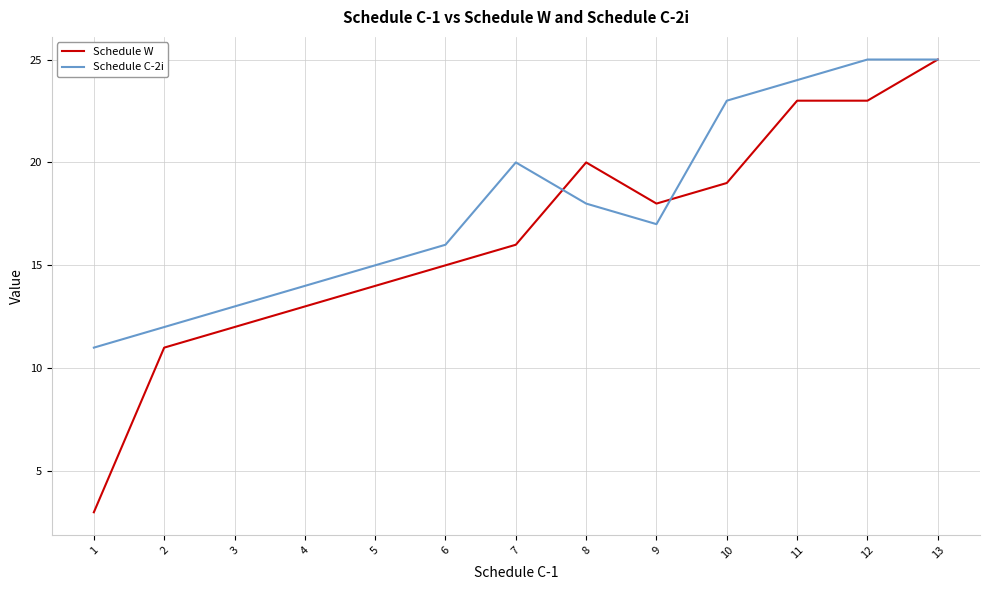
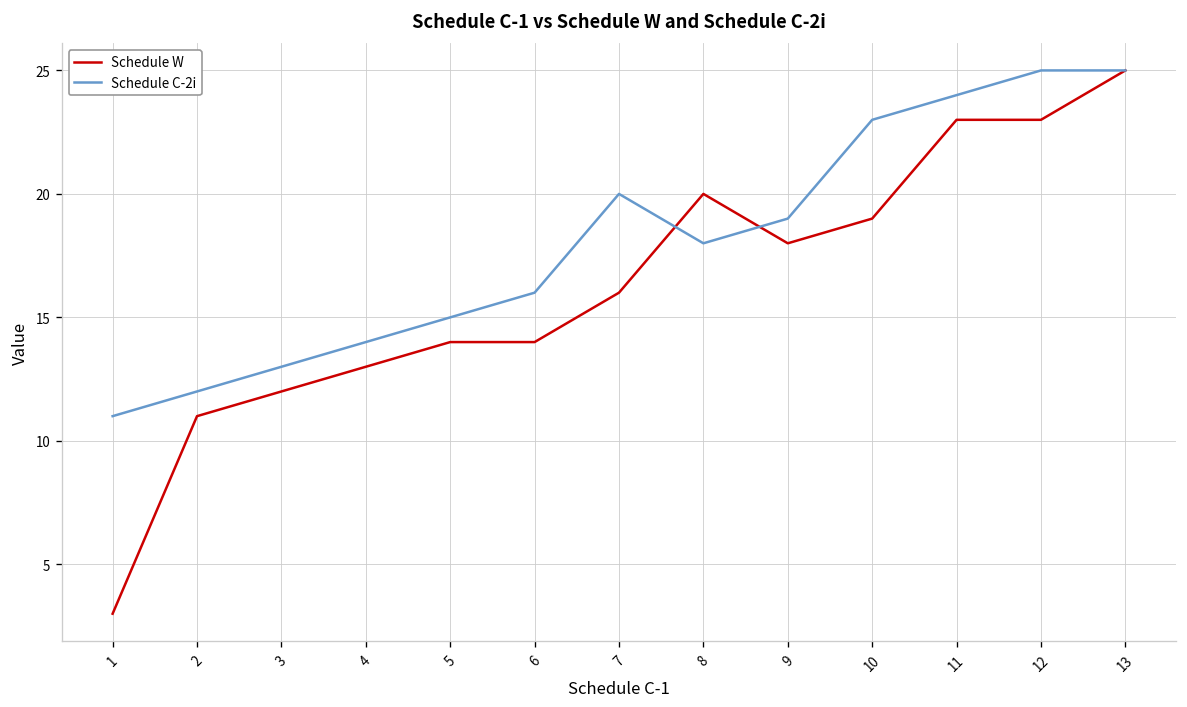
  {
    "Schedule W": {
      "1": 3,
      "2": 11,
      "3": 12,
      "4": 13,
      "5": 14,
-     "6": 15,
+     "6": 14,
      "7": 16,
      "8": 20,
      "9": 18,
      "10": 19,
      "11": 23,
      "12": 23
    },
    "Schedule C-2i": {
      "1": 11,
      "2": 12,
      "3": 13,
      "4": 14,
      "5": 15,
      "6": 16,
      "7": 20,
      "8": 18,
-     "9": 17,
+     "9": 19,
      "10": 23,
      "11": 24,
      "12": 25
    }
  }
